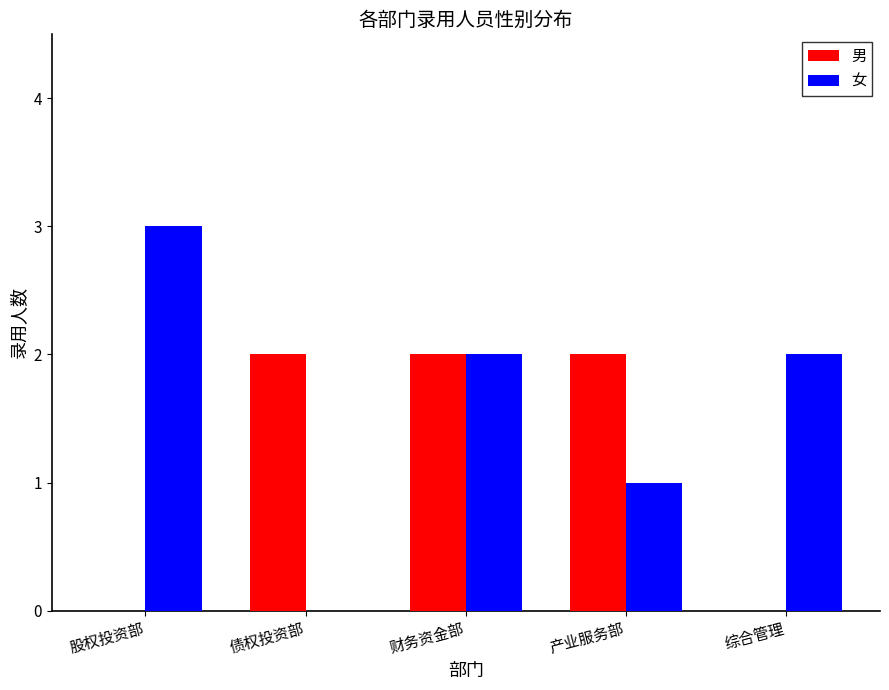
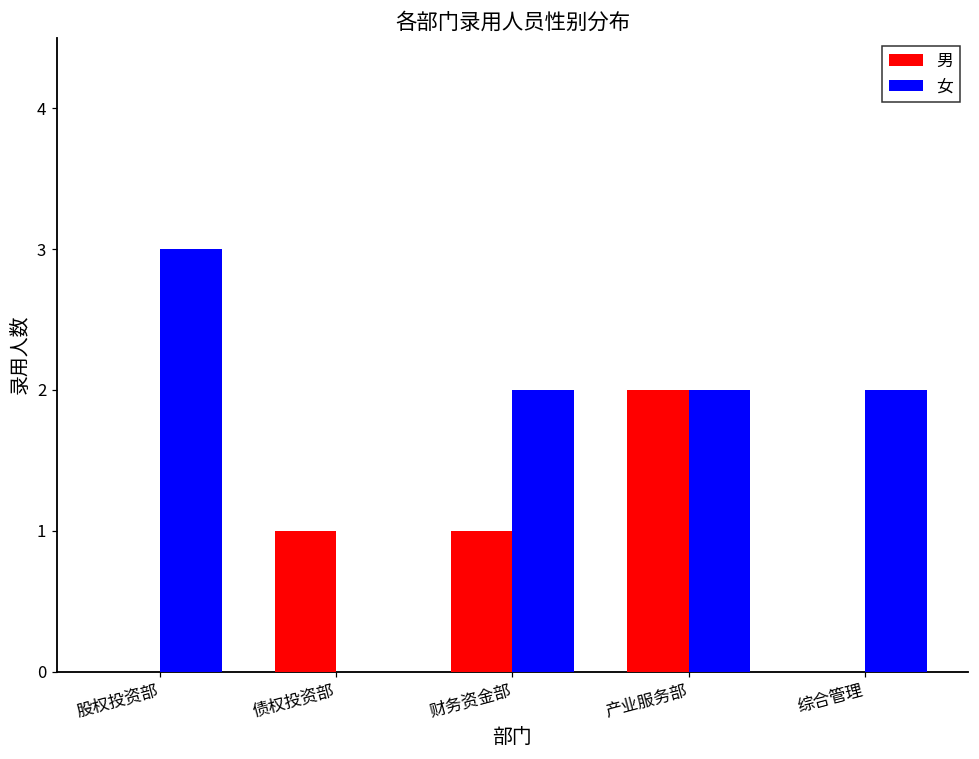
  {
    "男": {
      "股权投资部": 0,
-     "债权投资部": 2,
-     "财务资金部": 2,
+     "债权投资部": 1,
+     "财务资金部": 1,
      "产业服务部": 2,
      "综合管理": 0
    },
    "女": {
      "股权投资部": 3,
      "债权投资部": 0,
      "财务资金部": 2,
-     "产业服务部": 1,
+     "产业服务部": 2,
      "综合管理": 2
    }
  }
